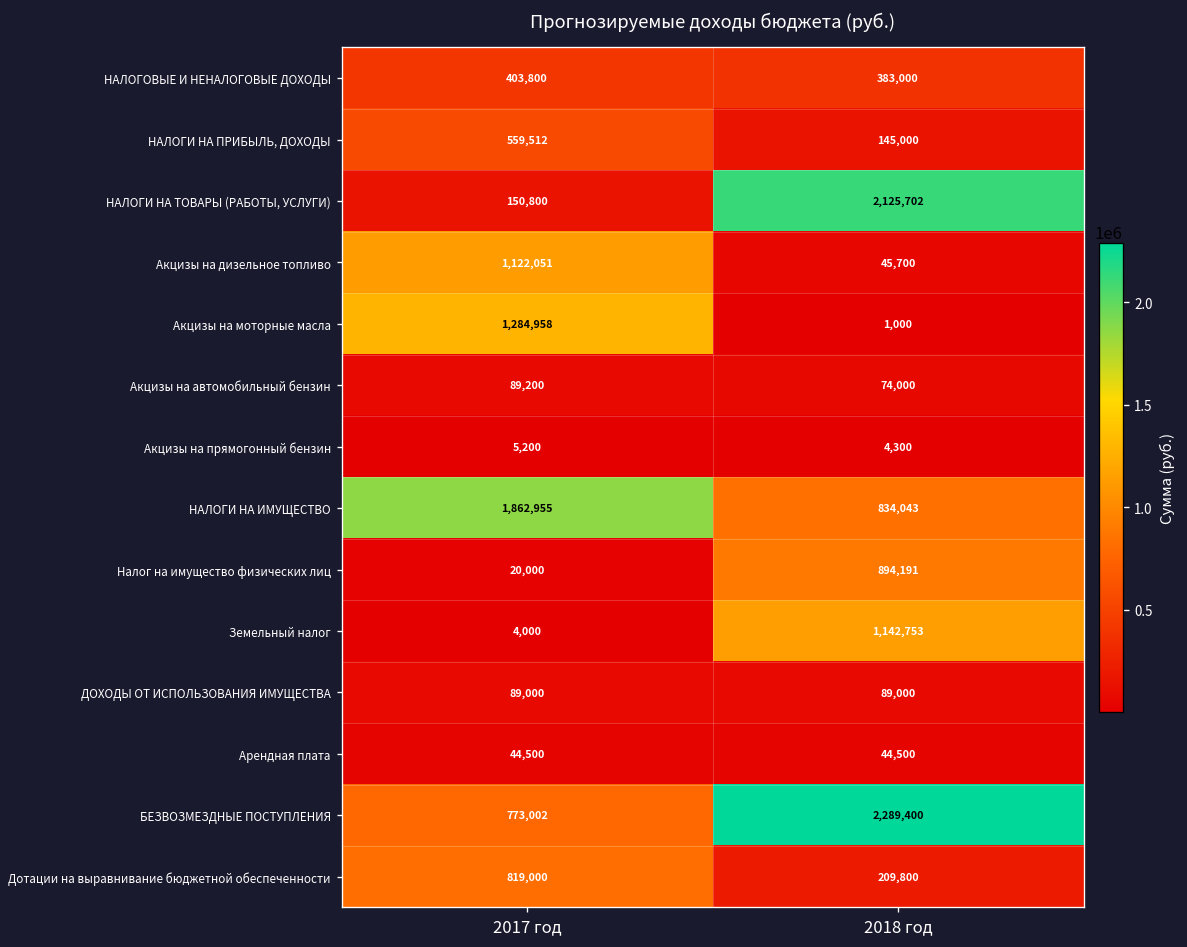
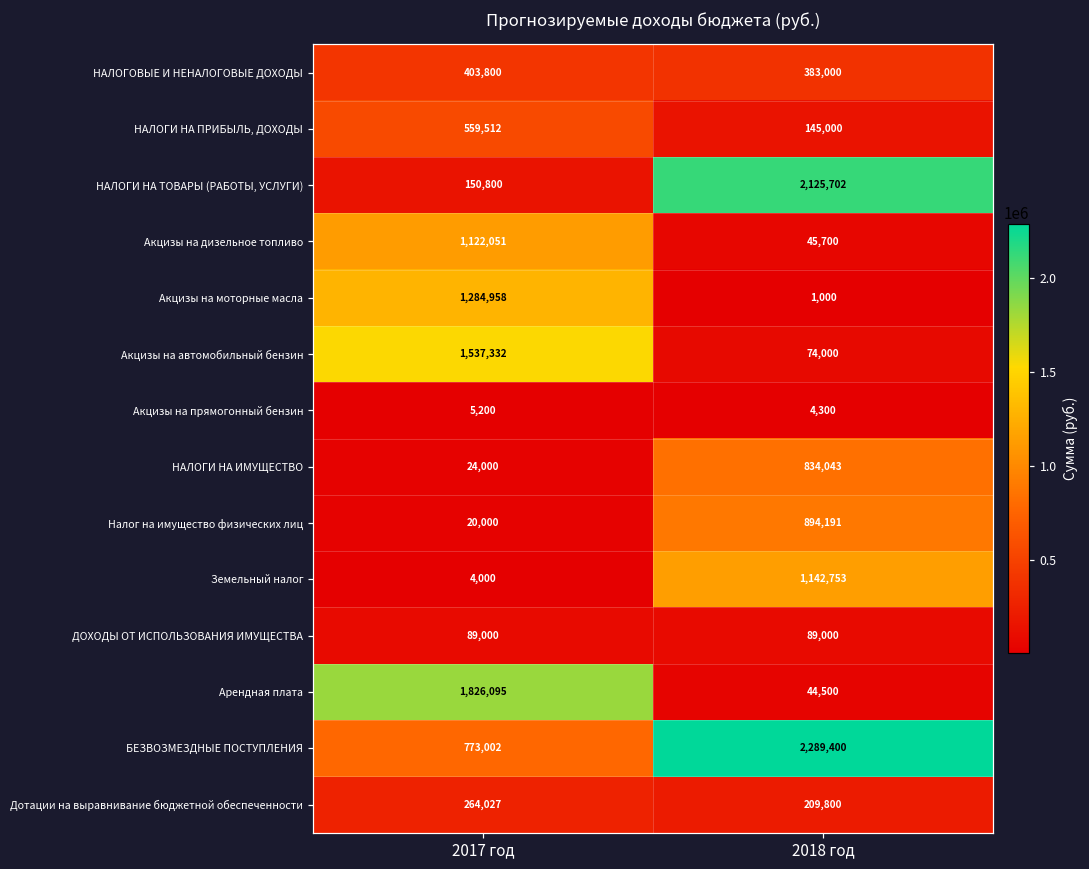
  {
    "НАЛОГОВЫЕ И НЕНАЛОГОВЫЕ ДОХОДЫ": {
      "2017 год": "403,800",
      "2018 год": "383,000"
    },
    "НАЛОГИ НА ПРИБЫЛЬ, ДОХОДЫ": {
      "2017 год": "559,512",
      "2018 год": "145,000"
    },
    "НАЛОГИ НА ТОВАРЫ (РАБОТЫ, УСЛУГИ)": {
      "2017 год": "150,800",
      "2018 год": "2,125,702"
    },
    "Акцизы на дизельное топливо": {
      "2017 год": "1,122,051",
      "2018 год": "45,700"
    },
    "Акцизы на моторные масла": {
      "2017 год": "1,284,958",
      "2018 год": "1,000"
    },
    "Акцизы на автомобильный бензин": {
-     "2017 год": "89,200",
+     "2017 год": "1,537,332",
      "2018 год": "74,000"
    },
    "Акцизы на прямогонный бензин": {
      "2017 год": "5,200",
      "2018 год": "4,300"
    },
    "НАЛОГИ НА ИМУЩЕСТВО": {
-     "2017 год": "1,862,955",
+     "2017 год": "24,000",
      "2018 год": "834,043"
    },
    "Налог на имущество физических лиц": {
      "2017 год": "20,000",
      "2018 год": "894,191"
    },
    "Земельный налог": {
      "2017 год": "4,000",
      "2018 год": "1,142,753"
    },
    "ДОХОДЫ ОТ ИСПОЛЬЗОВАНИЯ ИМУЩЕСТВА": {
      "2017 год": "89,000",
      "2018 год": "89,000"
    },
    "Арендная плата": {
-     "2017 год": "44,500",
+     "2017 год": "1,826,095",
      "2018 год": "44,500"
    },
    "БЕЗВОЗМЕЗДНЫЕ ПОСТУПЛЕНИЯ": {
      "2017 год": "773,002",
      "2018 год": "2,289,400"
    },
    "Дотации на выравнивание бюджетной обеспеченности": {
-     "2017 год": "819,000",
+     "2017 год": "264,027",
      "2018 год": "209,800"
    }
  }
